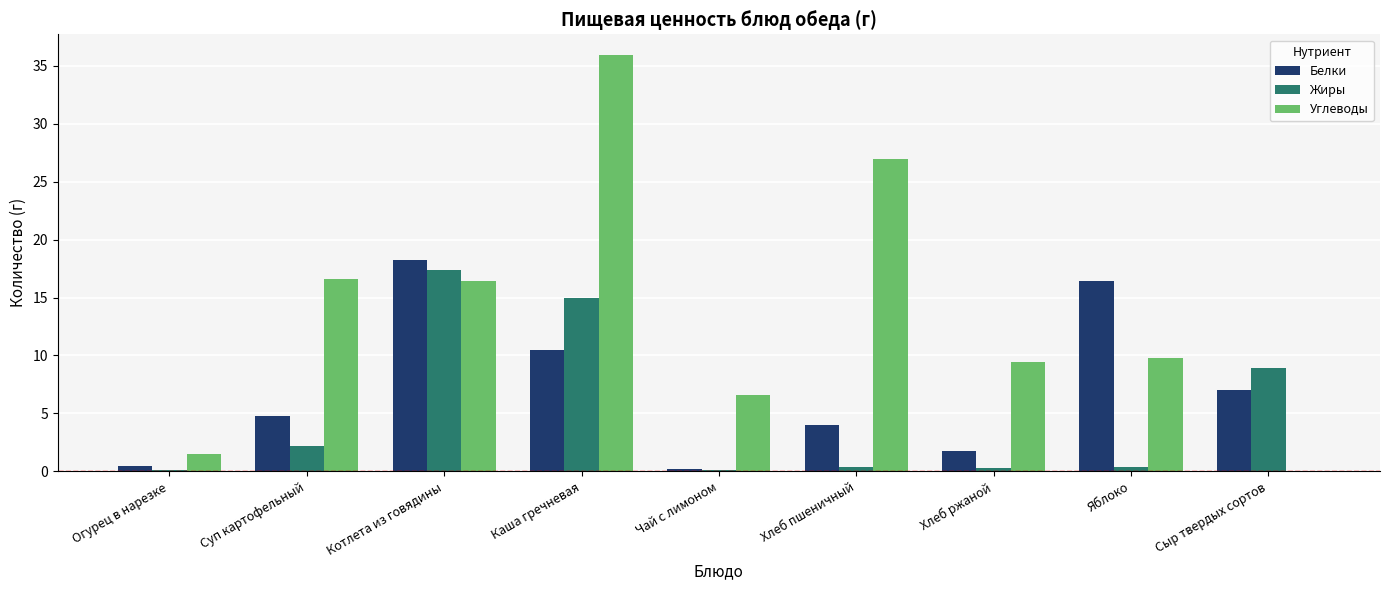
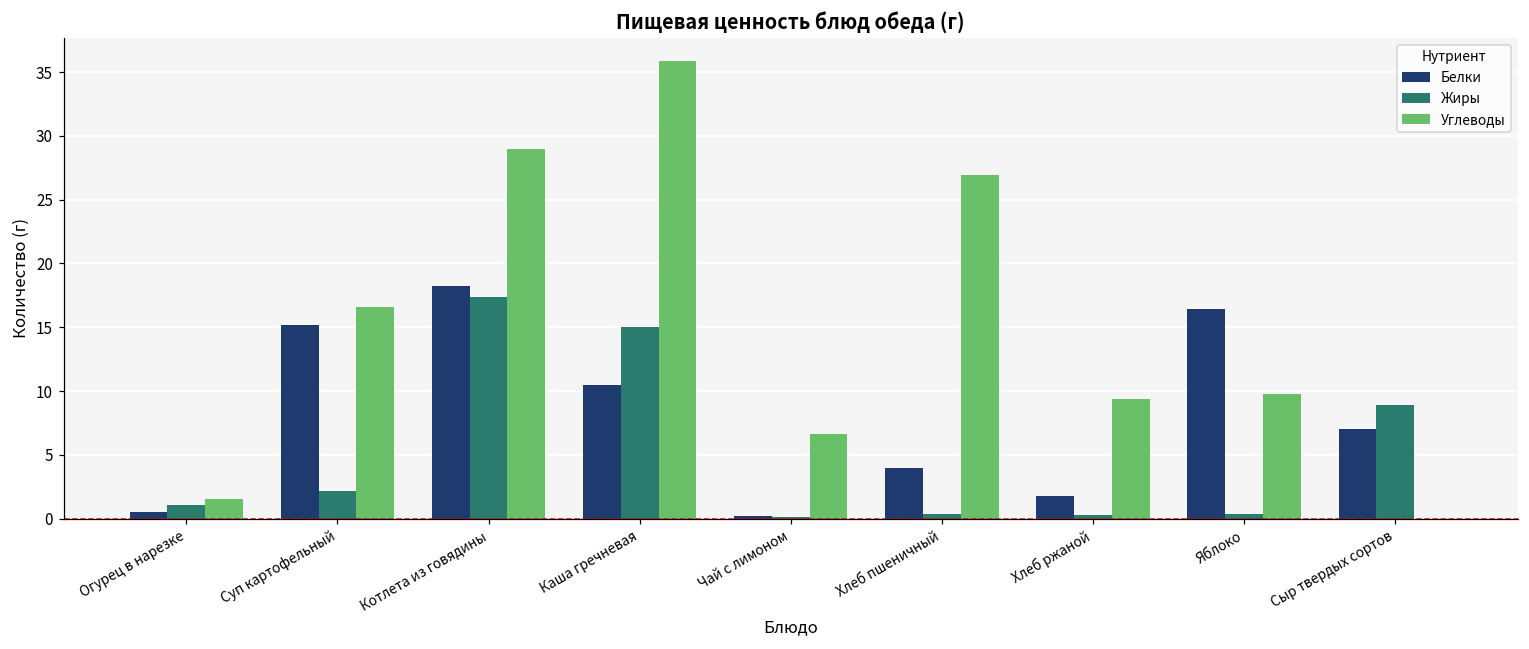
  {
    "Белки": {
      "Огурец в нарезке": 0.5,
-     "Суп картофельный": 4.8,
+     "Суп картофельный": 15.2,
      "Котлета из говядины": 18.2,
      "Каша гречневая": 10.5,
      "Хлеб пшеничный": 4.0,
      "Хлеб ржаной": 1.8,
      "Яблоко": 16.4,
      "Сыр твердых сортов": 7.0
    },
    "Жиры": {
-     "Огурец в нарезке": 0.1,
+     "Огурец в нарезке": 1.1,
      "Суп картофельный": 2.2,
      "Котлета из говядины": 17.4,
      "Каша гречневая": 15.0,
      "Хлеб пшеничный": 0.4,
      "Хлеб ржаной": 0.3,
      "Яблоко": 0.4,
      "Сыр твердых сортов": 8.9
    },
    "Углеводы": {
      "Огурец в нарезке": 1.5,
      "Суп картофельный": 16.6,
-     "Котлета из говядины": 16.4,
+     "Котлета из говядины": 29.0,
      "Каша гречневая": 35.9,
      "Чай с лимоном": 6.6,
      "Хлеб пшеничный": 26.9,
      "Хлеб ржаной": 9.4,
      "Яблоко": 9.8,
      "Сыр твердых сортов": 0.0
    }
  }
